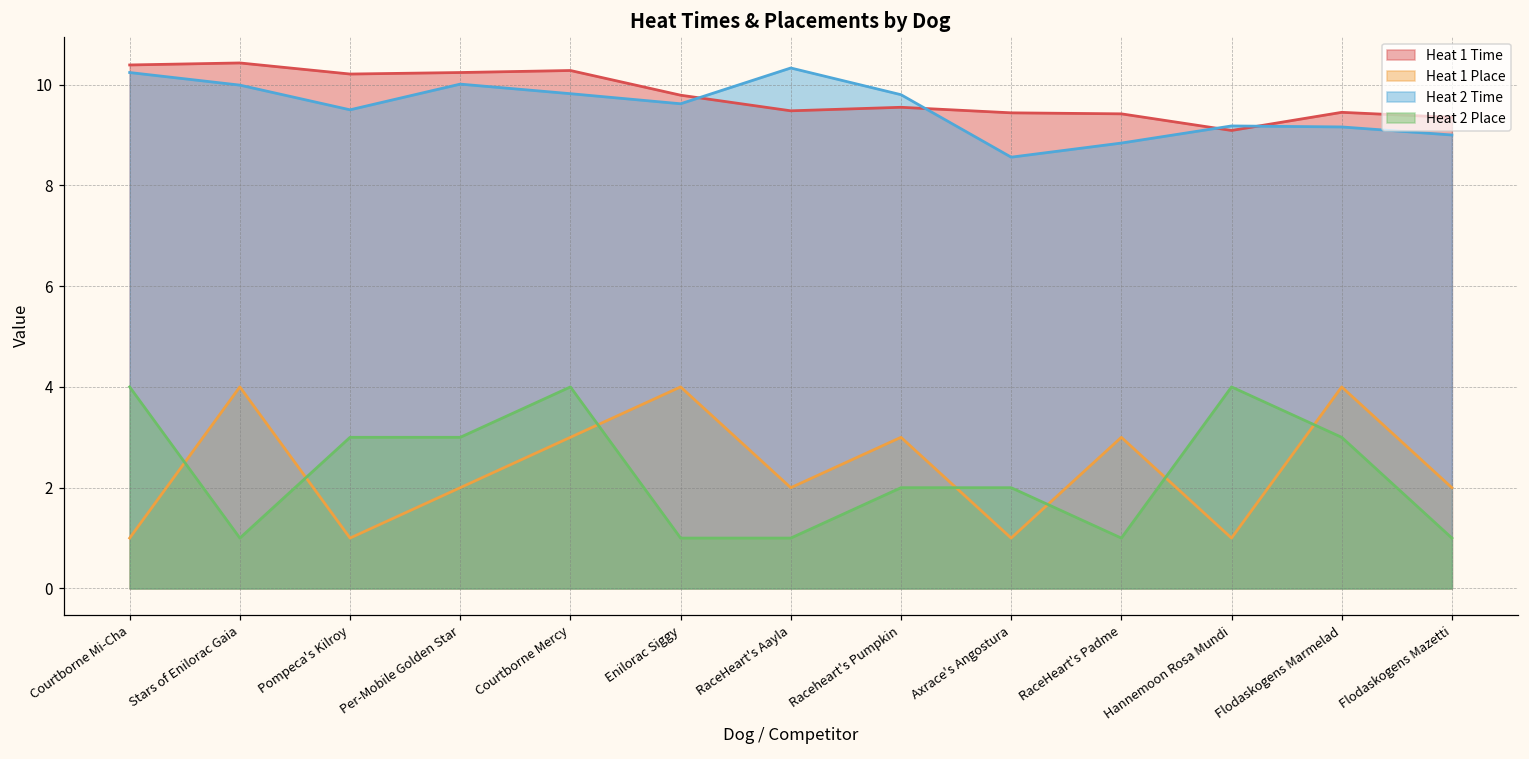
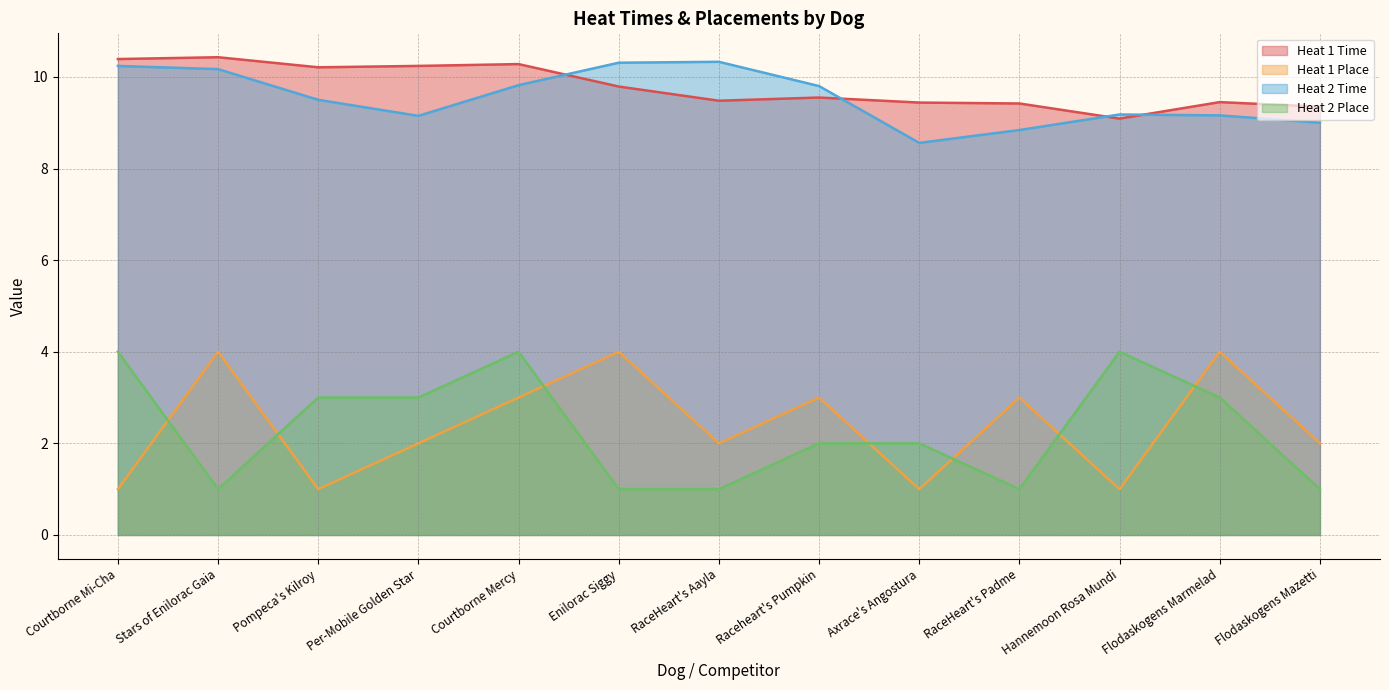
  {
    "Heat 2 Time": {
      "Courtborne Mi-Cha": 10.2,
-     "Stars of Enilorac Gaia": 10.0,
+     "Stars of Enilorac Gaia": 10.2,
      "Pompeca's Kilroy": 9.5,
-     "Per-Mobile Golden Star": 10.0,
+     "Per-Mobile Golden Star": 9.2,
      "Courtborne Mercy": 9.8,
-     "Enilorac Siggy": 9.6,
+     "Enilorac Siggy": 10.3,
      "RaceHeart's Aayla": 10.3,
      "Raceheart's Pumpkin": 9.8,
      "Axrace's Angostura": 8.6,
      "RaceHeart's Padme": 8.8,
      "Hannemoon Rosa Mundi": 9.2,
      "Flodaskogens Marmelad": 9.2,
      "Flodaskogens Mazetti": 9.0
    },
    "Heat 2 Place": {
      "Courtborne Mi-Cha": 4.0,
      "Stars of Enilorac Gaia": 1.0,
      "Pompeca's Kilroy": 3.0,
      "Per-Mobile Golden Star": 3.0,
      "Courtborne Mercy": 4.0,
      "Enilorac Siggy": 1.0,
      "RaceHeart's Aayla": 1.0,
      "Raceheart's Pumpkin": 2.0,
      "Axrace's Angostura": 2.0,
      "RaceHeart's Padme": 1.0,
      "Hannemoon Rosa Mundi": 4.0,
      "Flodaskogens Marmelad": 3.0,
      "Flodaskogens Mazetti": 1.0
    }
  }
